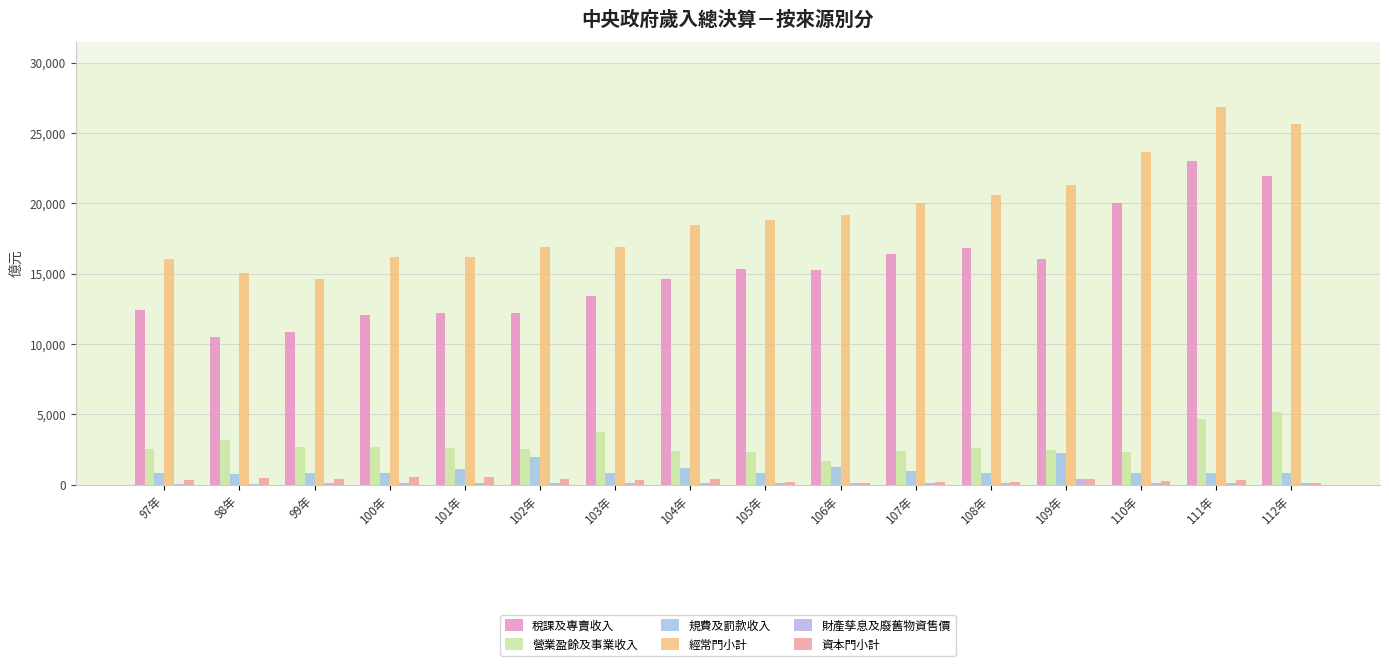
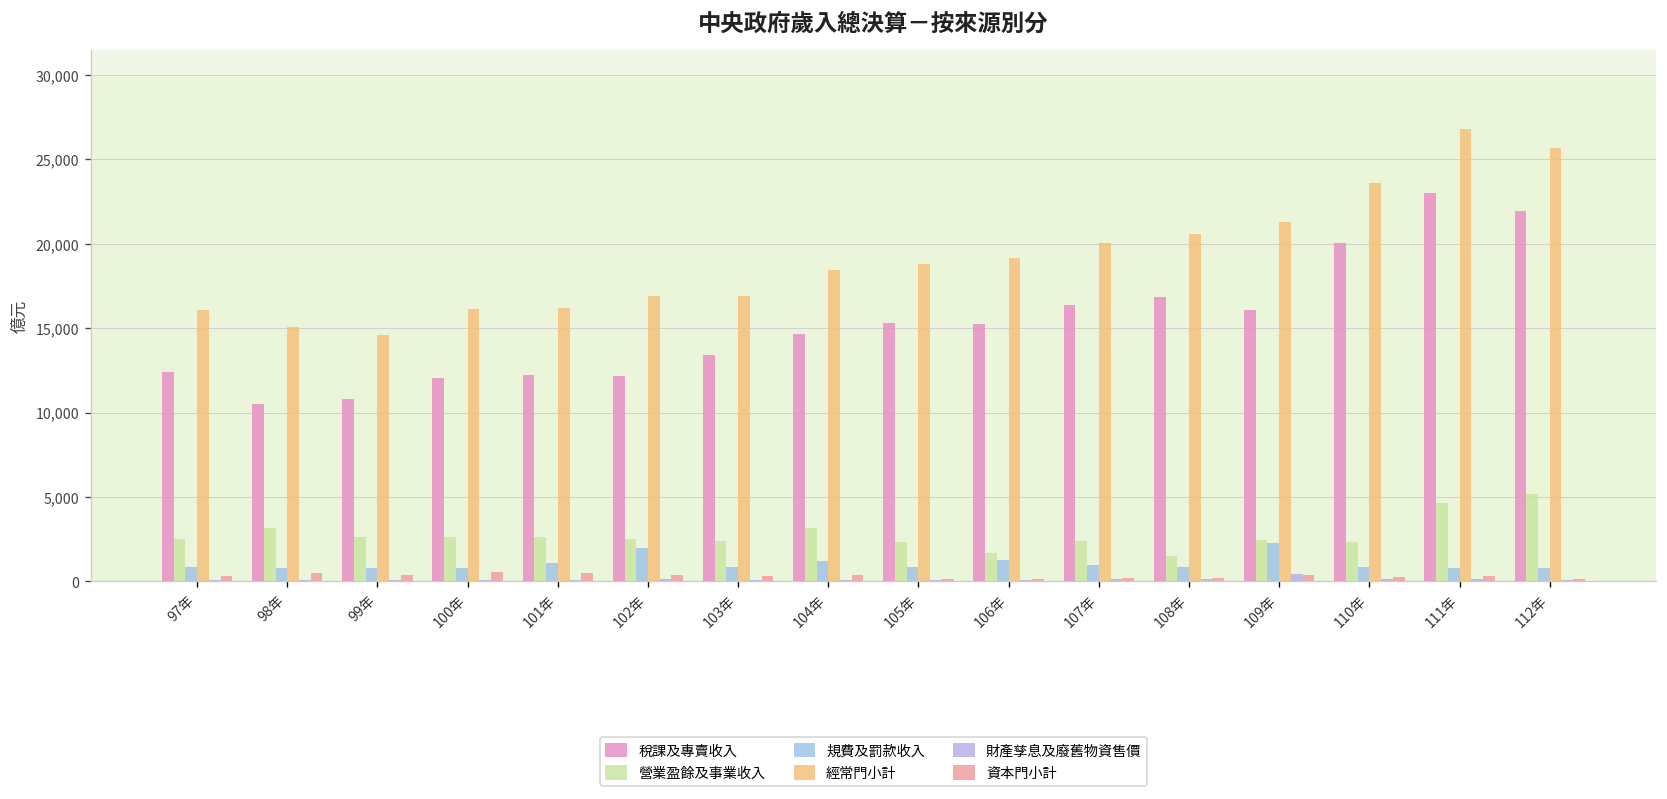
  {
    "營業盈餘及事業收入": {
      "97年": "2,500",
      "98年": "3,200",
      "99年": "2,600",
      "100年": "2,600",
      "101年": "2,600",
      "102年": "2,500",
-     "103年": "3,700",
-     "104年": "2,400",
+     "103年": "2,400",
+     "104年": "3,200",
      "105年": "2,300",
      "106年": "1,700",
      "107年": "2,400",
-     "108年": "2,600",
+     "108年": "1,500",
      "109年": "2,400",
      "110年": "2,400",
      "111年": "4,700",
      "112年": "5,200"
    }
  }
